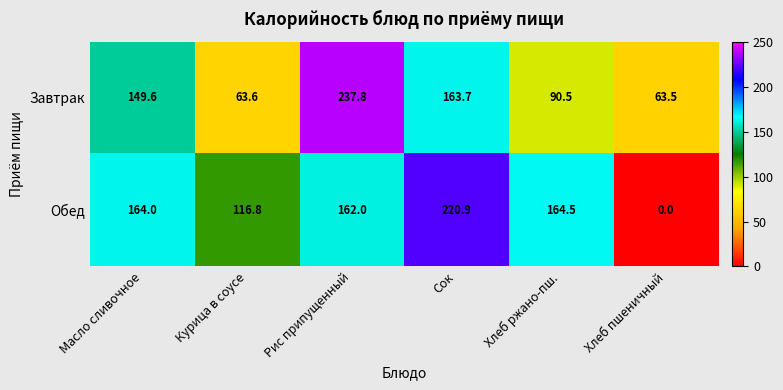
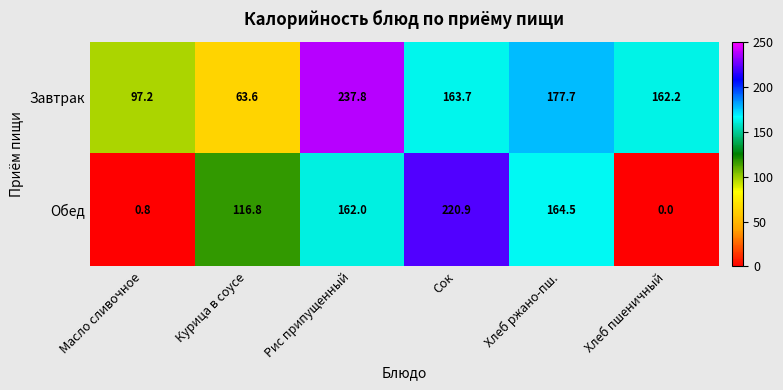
  {
    "Завтрак": {
-     "Масло сливочное": 149.6,
+     "Масло сливочное": 97.2,
      "Курица в соусе": 63.6,
      "Рис припущенный": 237.8,
      "Сок": 163.7,
-     "Хлеб ржано-пш.": 90.5,
-     "Хлеб пшеничный": 63.5
+     "Хлеб ржано-пш.": 177.7,
+     "Хлеб пшеничный": 162.2
    },
    "Обед": {
-     "Масло сливочное": 164.0,
+     "Масло сливочное": 0.8,
      "Курица в соусе": 116.8,
      "Рис припущенный": 162.0,
      "Сок": 220.9,
      "Хлеб ржано-пш.": 164.5,
      "Хлеб пшеничный": 0.0
    }
  }
